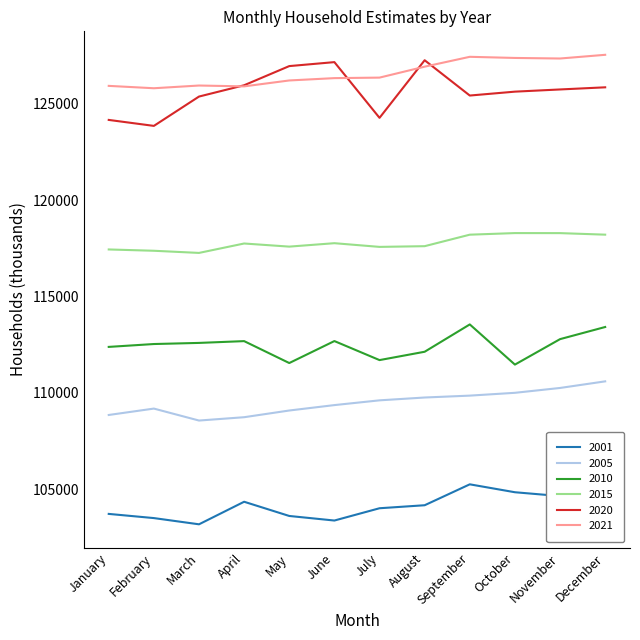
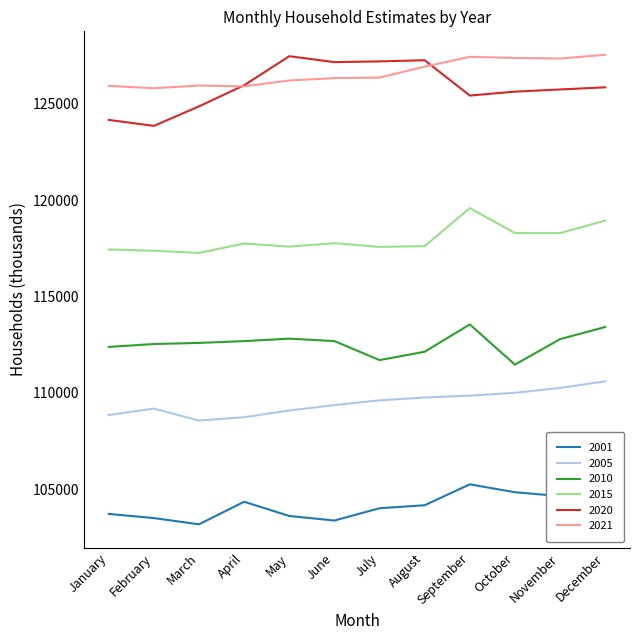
  {
    "2001": {
      "January": 103700,
      "February": 103500,
      "March": 103200,
      "April": 104300,
      "May": 103600,
      "June": 103400,
      "July": 104000,
      "August": 104200,
      "September": 105200,
      "October": 104800
    },
    "2005": {
      "January": 108800,
      "February": 109200,
      "March": 108600,
      "April": 108700,
      "May": 109100,
      "June": 109400,
      "July": 109600,
      "August": 109800,
      "September": 109900,
      "October": 110000,
      "November": 110300,
      "December": 110600
    },
    "2010": {
      "January": 112400,
      "February": 112500,
      "March": 112600,
      "April": 112700,
-     "May": 111500,
+     "May": 112800,
      "June": 112700,
      "July": 111700,
      "August": 112100,
      "September": 113500,
      "October": 111500,
      "November": 112800,
      "December": 113400
    },
    "2015": {
      "January": 117400,
      "February": 117400,
      "March": 117300,
      "April": 117800,
      "May": 117600,
      "June": 117800,
      "July": 117600,
      "August": 117600,
-     "September": 118200,
+     "September": 119600,
      "October": 118300,
      "November": 118300,
-     "December": 118200
+     "December": 118900
    },
    "2020": {
      "January": 124200,
      "February": 123900,
-     "March": 125400,
-     "May": 127000,
+     "March": 124900,
+     "May": 127500,
      "June": 127200,
-     "July": 124300,
+     "July": 127200,
      "August": 127300,
      "September": 125400,
      "October": 125600,
      "November": 125800,
      "December": 125900
    },
    "2021": {
      "January": 125900,
      "February": 125800,
      "March": 126000,
      "May": 126200,
      "June": 126300,
      "July": 126400,
      "August": 126900,
      "September": 127400,
      "October": 127400,
      "November": 127400,
      "December": 127500
    }
  }
